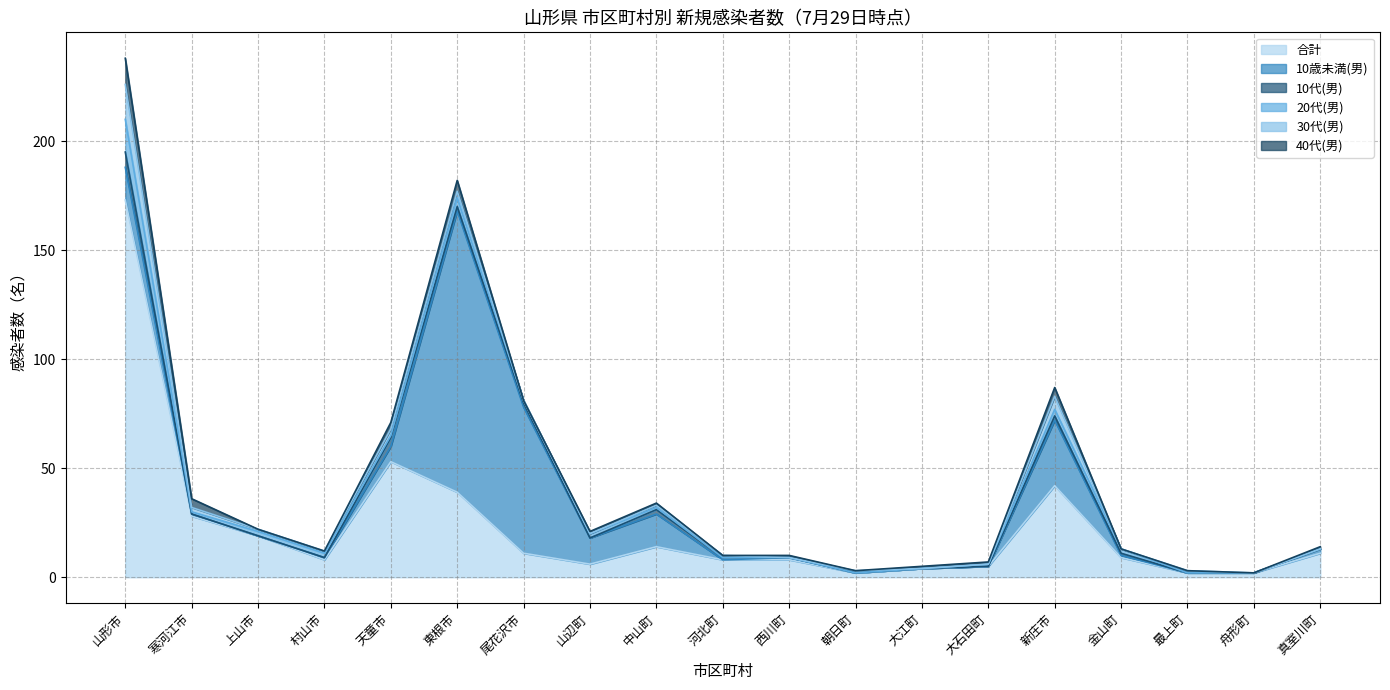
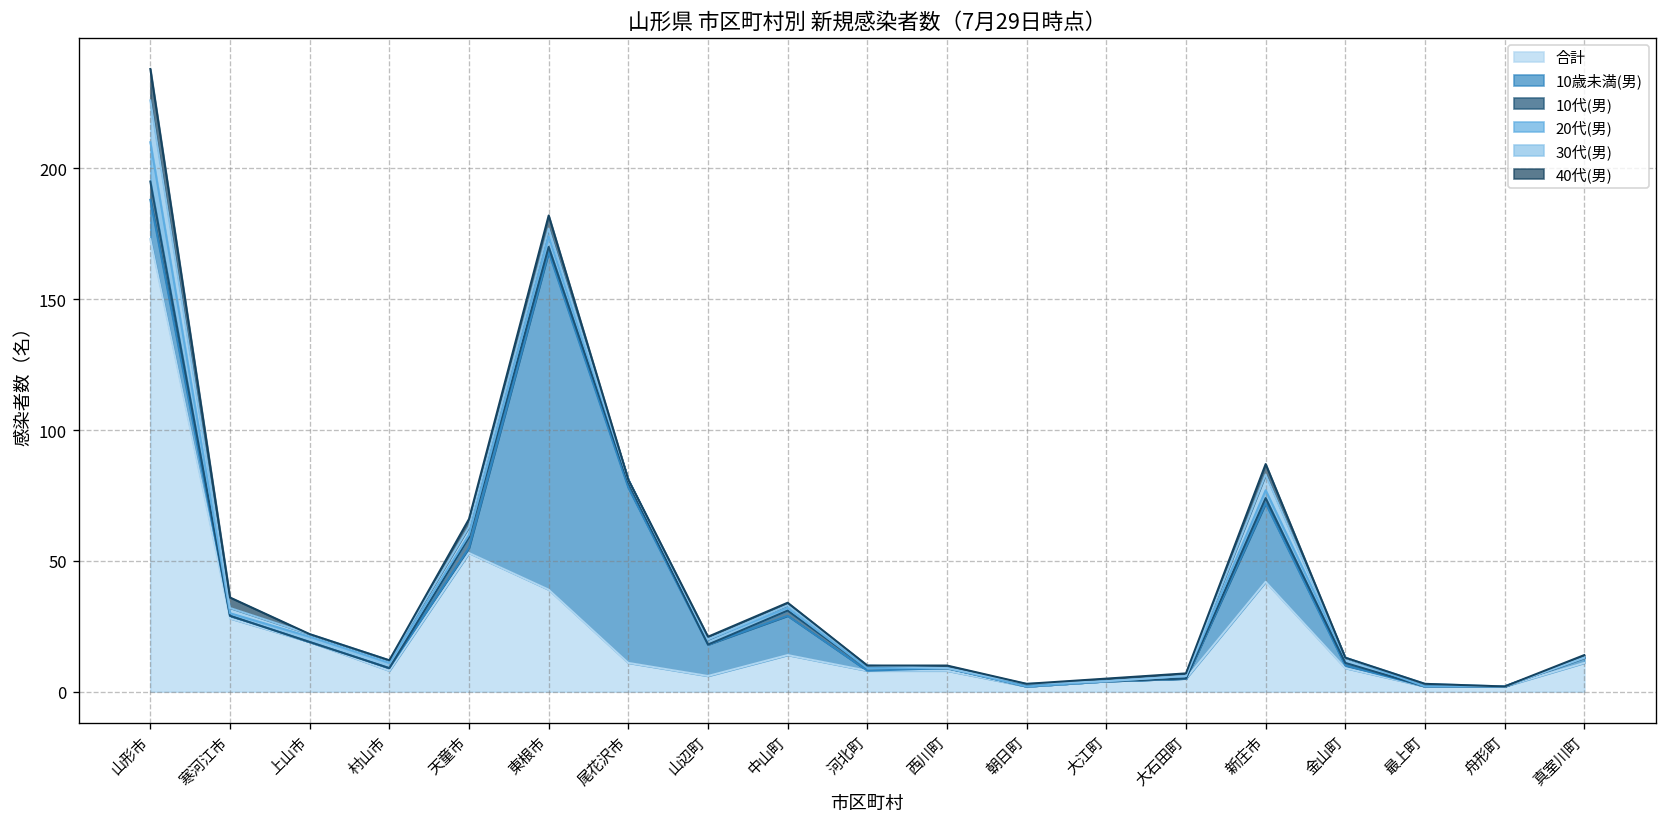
  {
    "10歳未満(男)": {
      "山形市": 15,
-     "天童市": 7,
+     "天童市": 2,
      "東根市": 129,
      "尾花沢市": 67,
      "中山町": 15,
      "新庄市": 30
    }
  }
